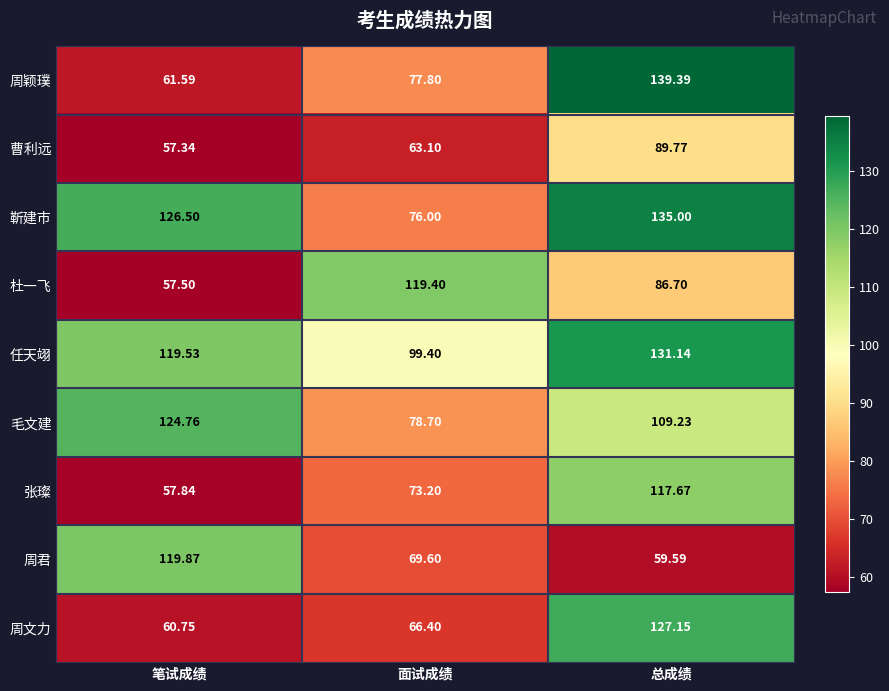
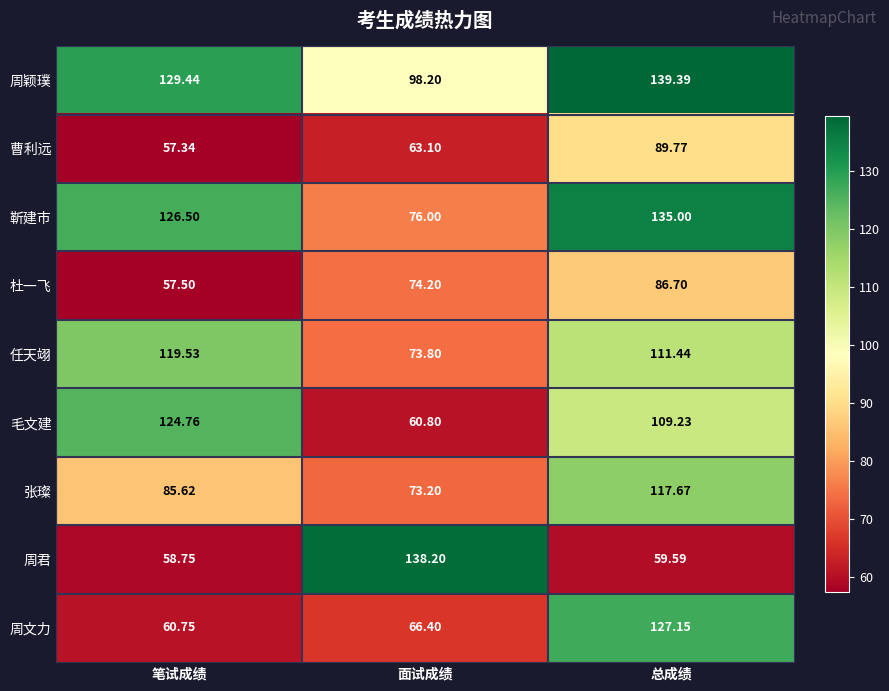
  {
    "周颖璞": {
-     "笔试成绩": 61.59,
-     "面试成绩": 77.80,
+     "笔试成绩": 129.44,
+     "面试成绩": 98.20,
      "总成绩": 139.39
    },
    "曹利远": {
      "笔试成绩": 57.34,
      "面试成绩": 63.10,
      "总成绩": 89.77
    },
    "靳建市": {
      "笔试成绩": 126.50,
      "面试成绩": 76.00,
      "总成绩": 135.00
    },
    "杜一飞": {
      "笔试成绩": 57.50,
-     "面试成绩": 119.40,
+     "面试成绩": 74.20,
      "总成绩": 86.70
    },
    "任天翊": {
      "笔试成绩": 119.53,
-     "面试成绩": 99.40,
-     "总成绩": 131.14
+     "面试成绩": 73.80,
+     "总成绩": 111.44
    },
    "毛文建": {
      "笔试成绩": 124.76,
-     "面试成绩": 78.70,
+     "面试成绩": 60.80,
      "总成绩": 109.23
    },
    "张璨": {
-     "笔试成绩": 57.84,
+     "笔试成绩": 85.62,
      "面试成绩": 73.20,
      "总成绩": 117.67
    },
    "周君": {
-     "笔试成绩": 119.87,
-     "面试成绩": 69.60,
+     "笔试成绩": 58.75,
+     "面试成绩": 138.20,
      "总成绩": 59.59
    },
    "周文力": {
      "笔试成绩": 60.75,
      "面试成绩": 66.40,
      "总成绩": 127.15
    }
  }
